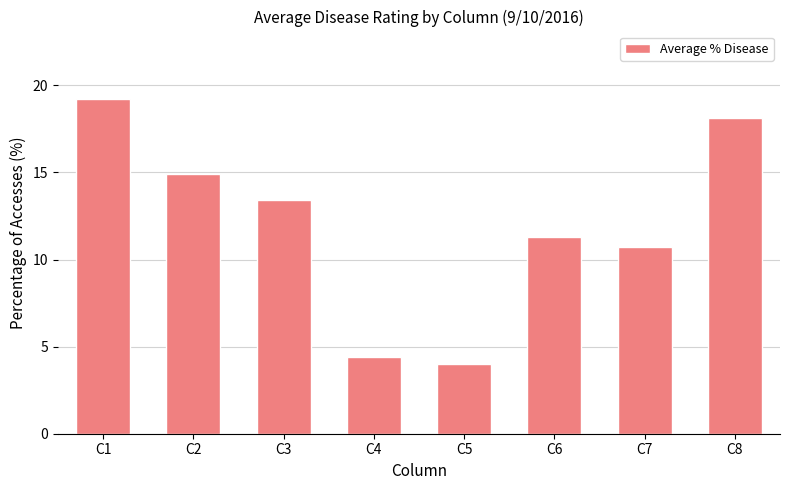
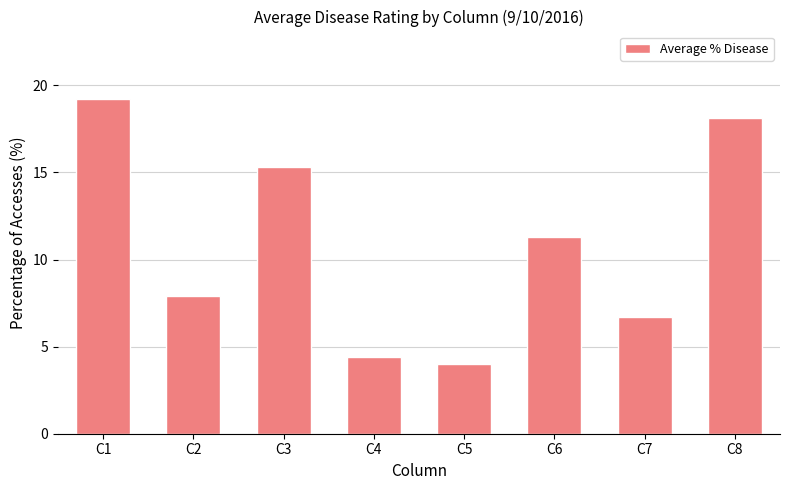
  {
    "C1": 19.2,
-   "C2": 14.9,
-   "C3": 13.4,
+   "C2": 7.9,
+   "C3": 15.3,
    "C4": 4.4,
    "C5": 4.0,
    "C6": 11.3,
-   "C7": 10.7,
+   "C7": 6.7,
    "C8": 18.1
  }
